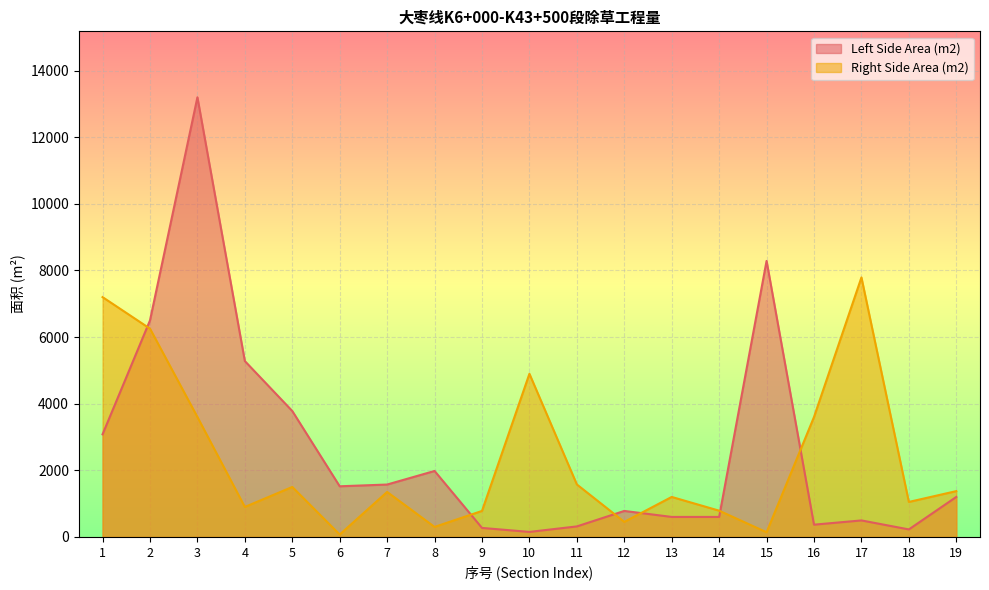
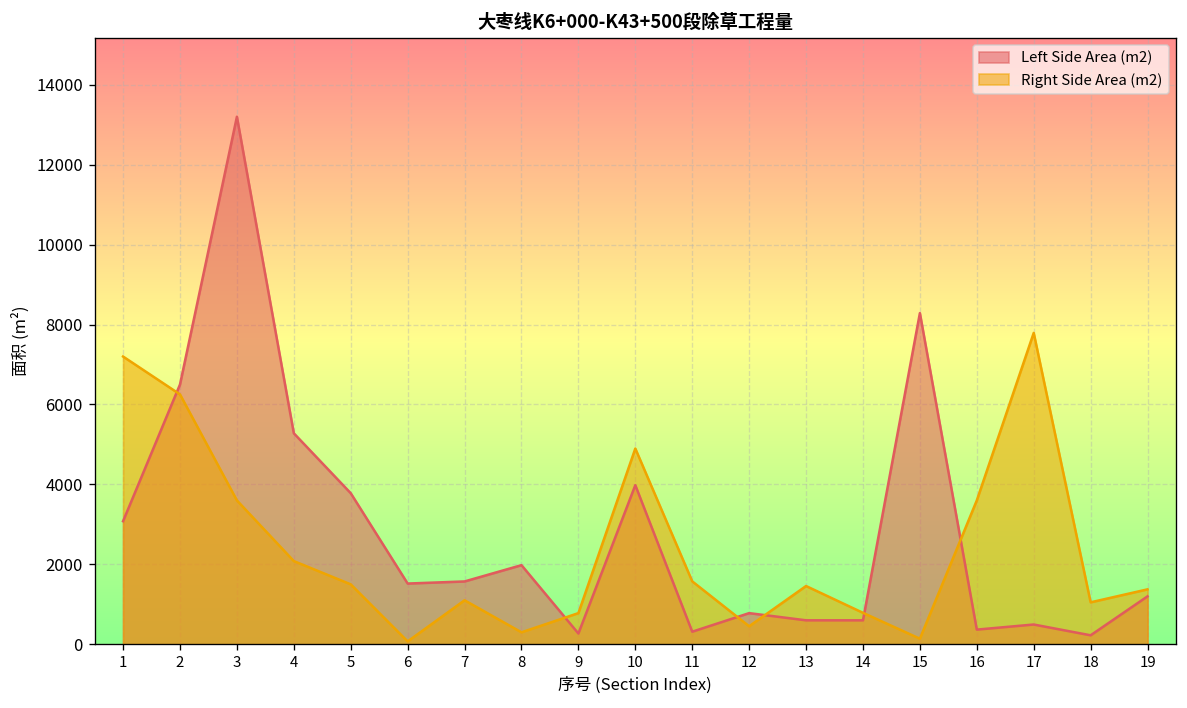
  {
    "Left Side Area (m2)": {
      "1": 3100,
      "2": 6500,
      "3": 13200,
      "4": 5300,
      "5": 3800,
      "6": 1500,
      "7": 1600,
      "8": 2000,
      "9": 300,
-     "10": 200,
+     "10": 4000,
      "11": 300,
      "12": 800,
      "13": 600,
      "14": 600,
      "15": 8300,
      "16": 400,
      "17": 500,
      "18": 200,
      "19": 1200
    },
    "Right Side Area (m2)": {
      "1": 7200,
      "2": 6300,
      "3": 3600,
-     "4": 900,
+     "4": 2100,
      "5": 1500,
      "6": 100,
-     "7": 1400,
+     "7": 1100,
      "8": 300,
      "9": 800,
      "10": 4900,
      "11": 1600,
      "12": 500,
-     "13": 1200,
+     "13": 1500,
      "14": 800,
      "15": 100,
      "16": 3600,
      "17": 7800,
      "18": 1100,
      "19": 1400
    }
  }
